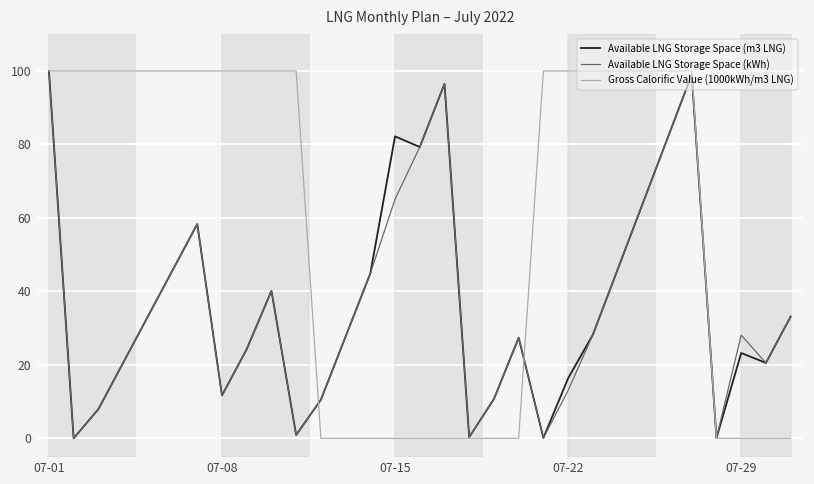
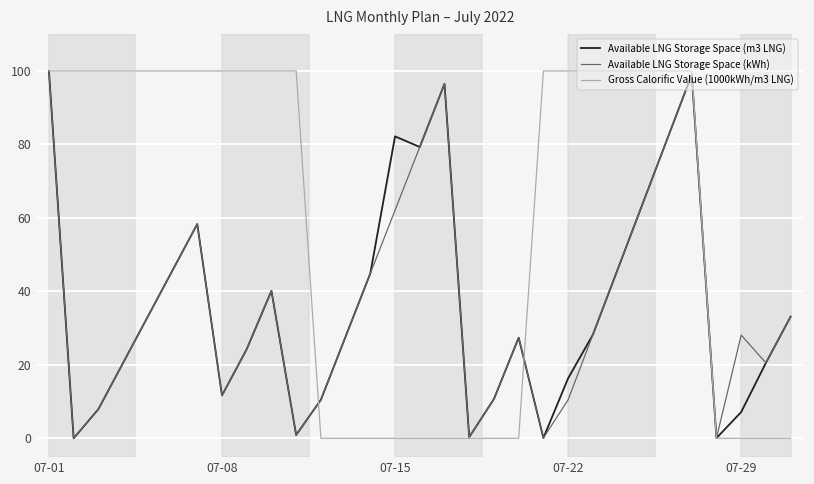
  {
    "Available LNG Storage Space (m3 LNG)": {
      "07-15": 82,
      "07-22": 16,
-     "07-29": 23
+     "07-29": 7
    },
    "Available LNG Storage Space (kWh)": {
-     "07-15": 65,
-     "07-22": 13,
+     "07-15": 62,
+     "07-22": 10,
      "07-29": 28
    },
    "Gross Calorific Value (1000kWh/m3 LNG)": {
      "07-08": 100,
      "07-15": 0,
      "07-22": 100,
      "07-29": 0
    }
  }
